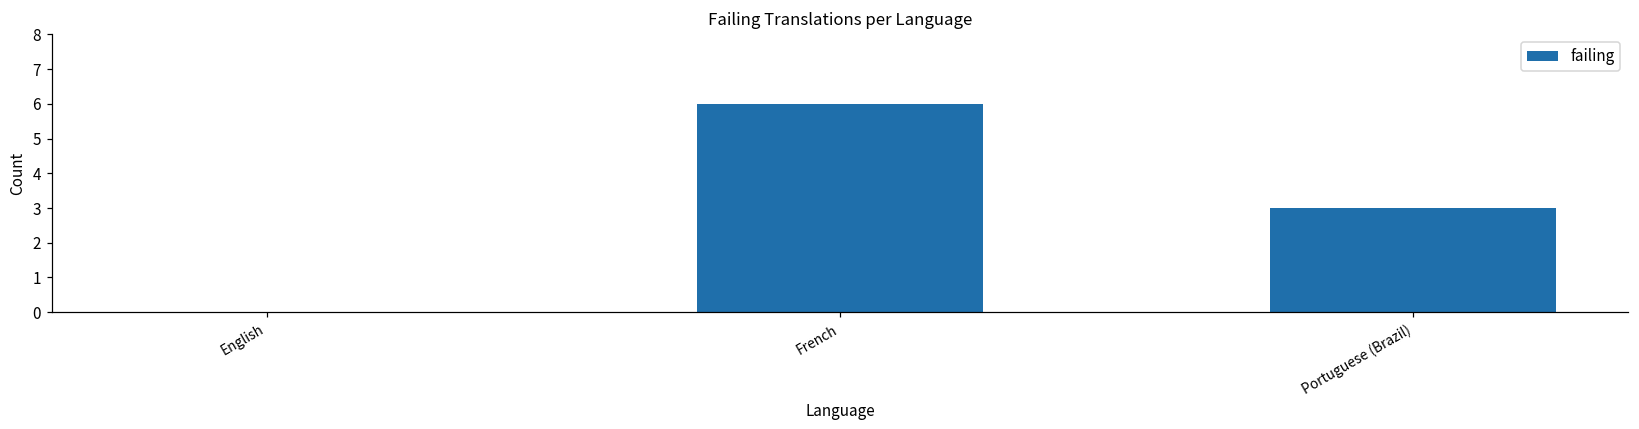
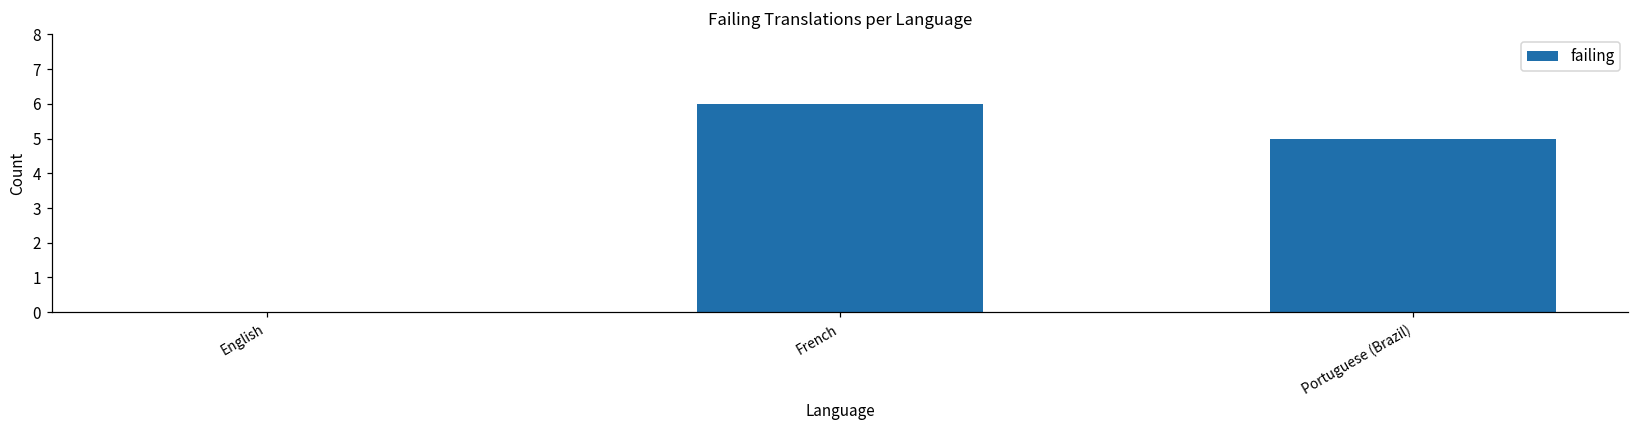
  {
    "English": 0,
    "French": 6,
-   "Portuguese (Brazil)": 3
+   "Portuguese (Brazil)": 5
  }
